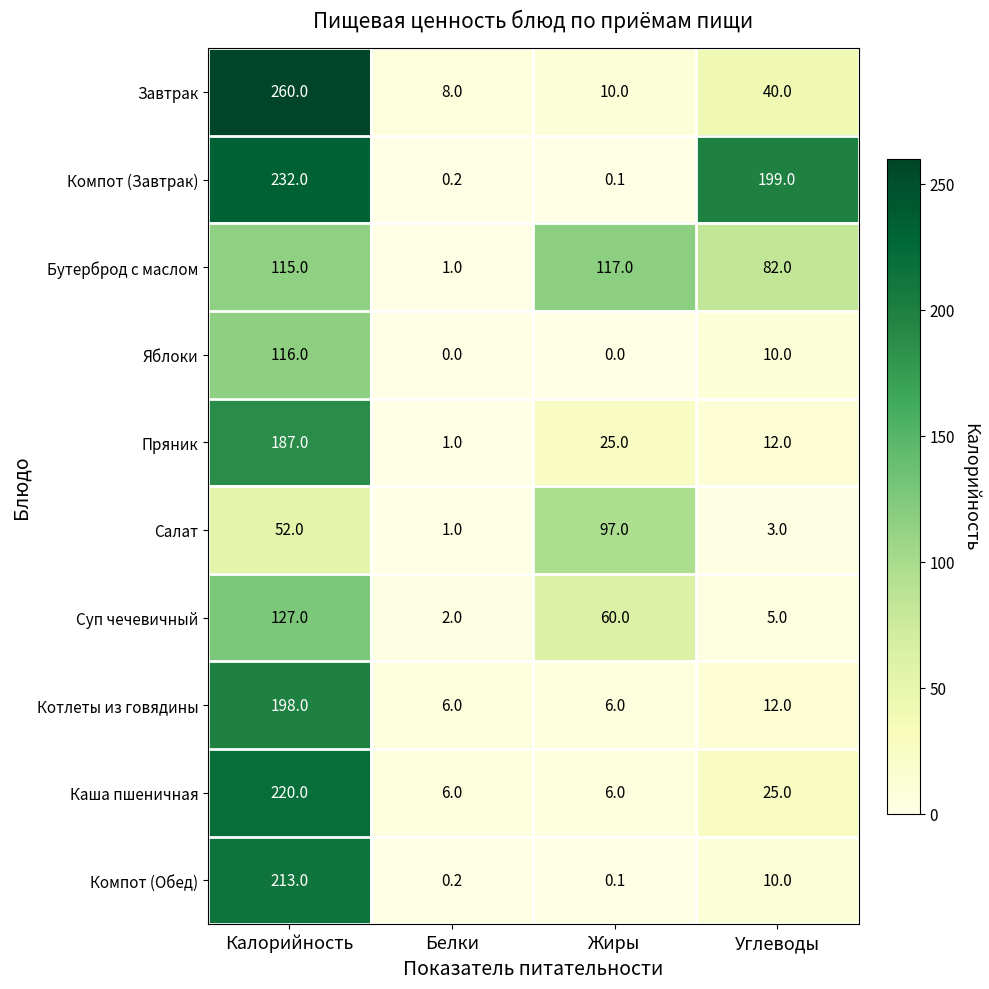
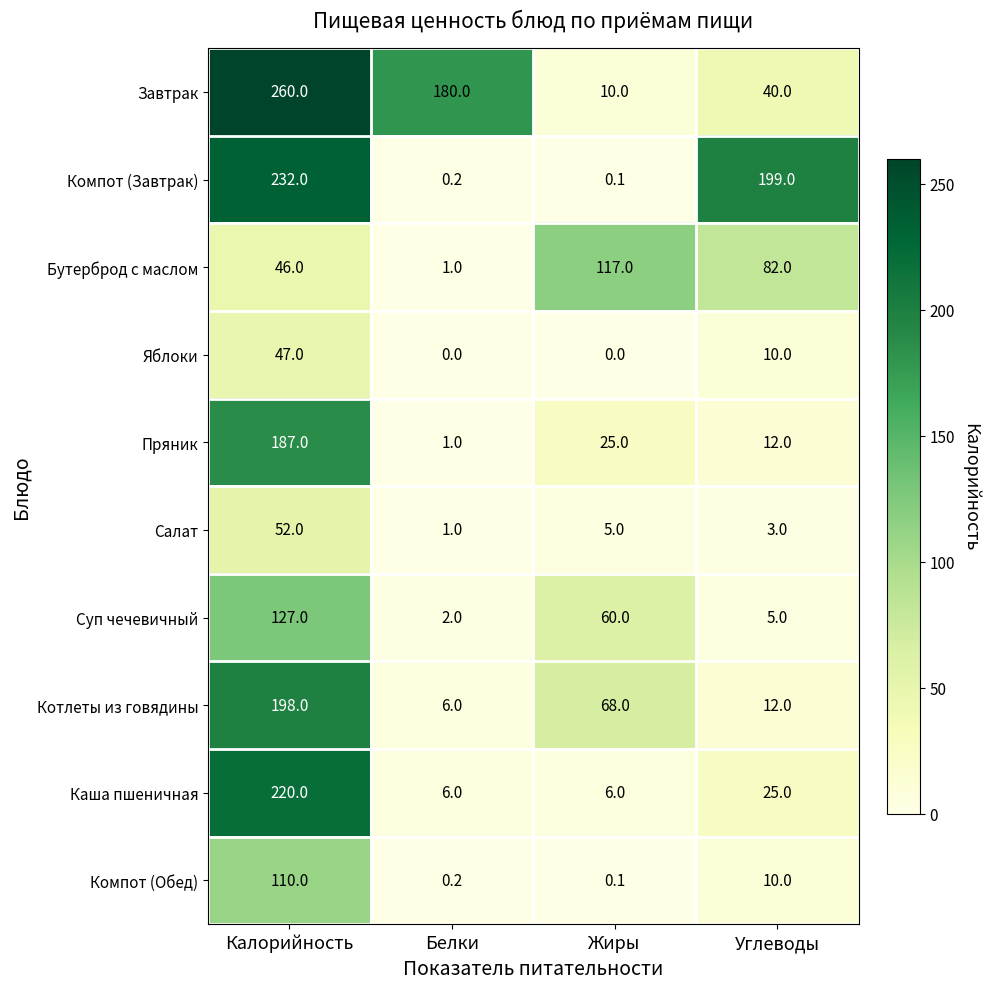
  {
    "Завтрак": {
      "Калорийность": 260.0,
-     "Белки": 8.0,
+     "Белки": 180.0,
      "Жиры": 10.0,
      "Углеводы": 40.0
    },
    "Компот (Завтрак)": {
      "Калорийность": 232.0,
      "Белки": 0.2,
      "Жиры": 0.1,
      "Углеводы": 199.0
    },
    "Бутерброд с маслом": {
-     "Калорийность": 115.0,
+     "Калорийность": 46.0,
      "Белки": 1.0,
      "Жиры": 117.0,
      "Углеводы": 82.0
    },
    "Яблоки": {
-     "Калорийность": 116.0,
+     "Калорийность": 47.0,
      "Белки": 0.0,
      "Жиры": 0.0,
      "Углеводы": 10.0
    },
    "Пряник": {
      "Калорийность": 187.0,
      "Белки": 1.0,
      "Жиры": 25.0,
      "Углеводы": 12.0
    },
    "Салат": {
      "Калорийность": 52.0,
      "Белки": 1.0,
-     "Жиры": 97.0,
+     "Жиры": 5.0,
      "Углеводы": 3.0
    },
    "Суп чечевичный": {
      "Калорийность": 127.0,
      "Белки": 2.0,
      "Жиры": 60.0,
      "Углеводы": 5.0
    },
    "Котлеты из говядины": {
      "Калорийность": 198.0,
      "Белки": 6.0,
-     "Жиры": 6.0,
+     "Жиры": 68.0,
      "Углеводы": 12.0
    },
    "Каша пшеничная": {
      "Калорийность": 220.0,
      "Белки": 6.0,
      "Жиры": 6.0,
      "Углеводы": 25.0
    },
    "Компот (Обед)": {
-     "Калорийность": 213.0,
+     "Калорийность": 110.0,
      "Белки": 0.2,
      "Жиры": 0.1,
      "Углеводы": 10.0
    }
  }
